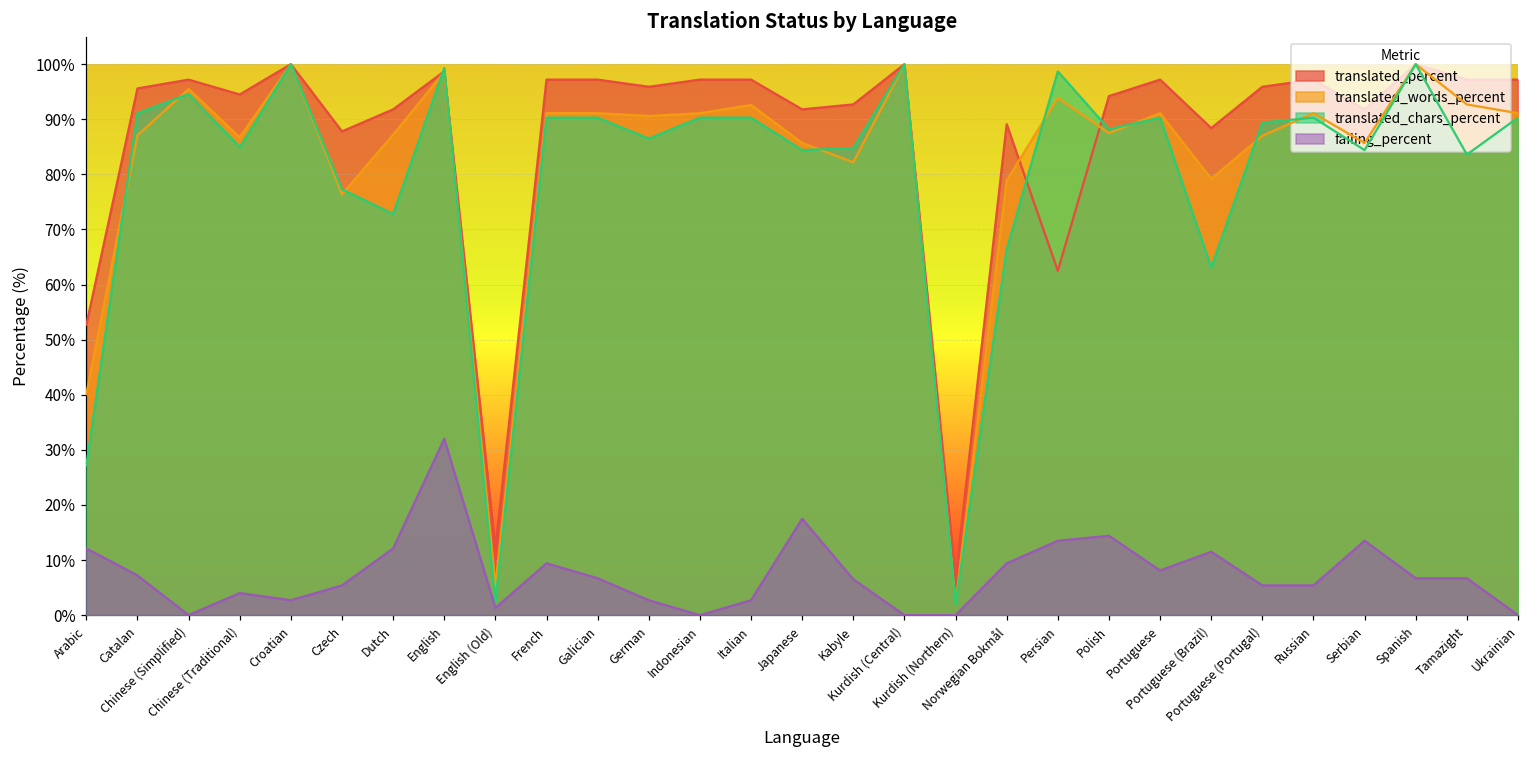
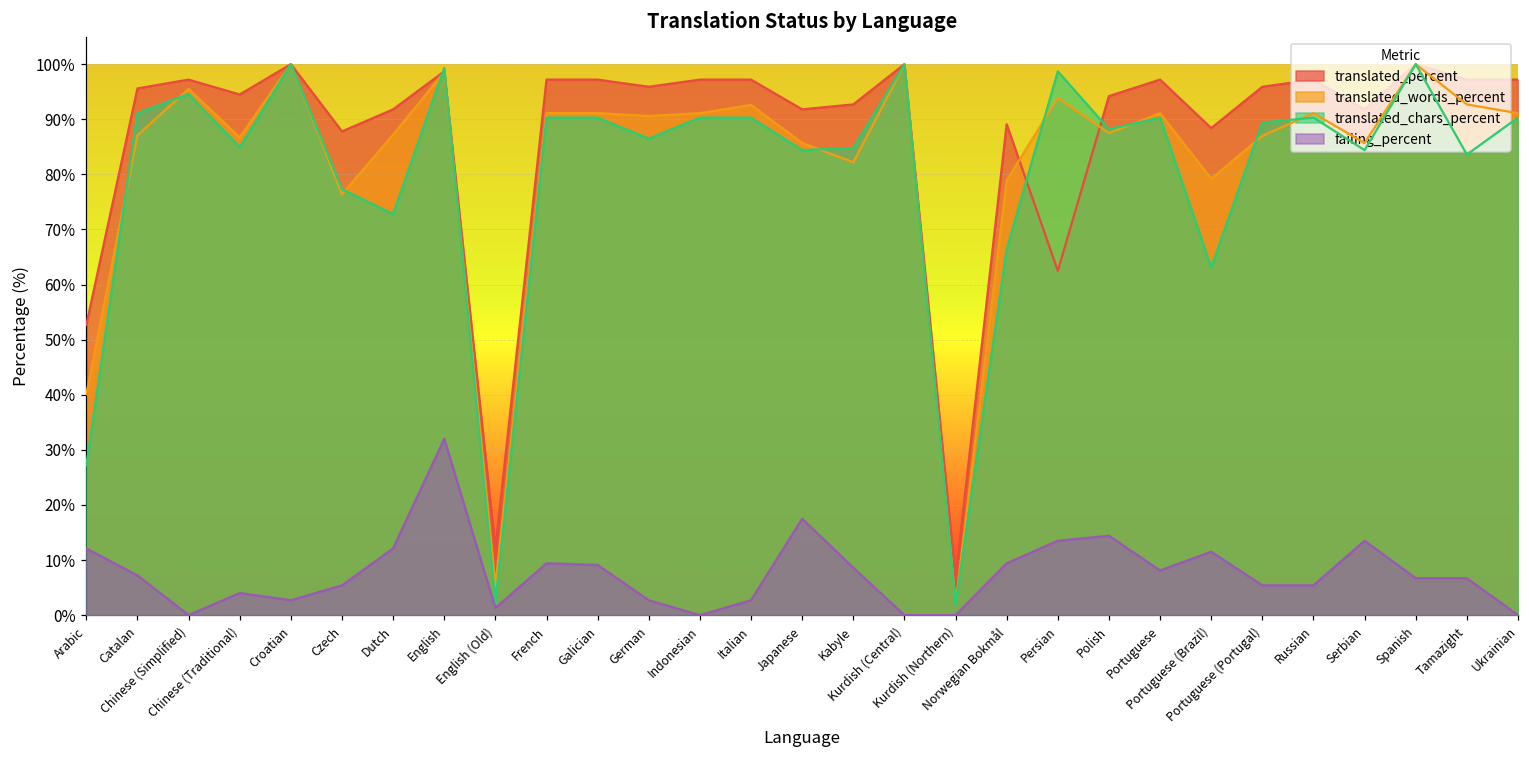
  {
    "translated_percent": {
      "Arabic": "53%",
      "Catalan": "96%",
      "Chinese (Simplified)": "97%",
      "Chinese (Traditional)": "95%",
      "Czech": "88%",
      "Dutch": "92%",
      "English (Old)": "12%",
      "French": "97%",
      "Galician": "97%",
      "German": "96%",
      "Indonesian": "97%",
      "Italian": "97%",
      "Japanese": "92%",
      "Kabyle": "93%",
      "Kurdish (Northern)": "7%",
      "Norwegian Bokmål": "89%",
      "Persian": "63%",
      "Polish": "94%",
      "Portuguese": "97%",
      "Portuguese (Brazil)": "88%",
      "Portuguese (Portugal)": "96%",
      "Ukrainian": "97%"
    },
    "translated_words_percent": {
      "Arabic": "40%",
      "Catalan": "87%",
      "Chinese (Simplified)": "96%",
      "Chinese (Traditional)": "87%",
      "Czech": "76%",
      "Dutch": "87%",
      "English (Old)": "5%",
      "French": "91%",
      "Galician": "91%",
      "German": "91%",
      "Indonesian": "91%",
      "Italian": "93%",
      "Japanese": "86%",
      "Kabyle": "82%",
      "Norwegian Bokmål": "79%",
      "Persian": "94%",
      "Polish": "88%",
      "Portuguese": "91%",
      "Portuguese (Brazil)": "79%",
      "Portuguese (Portugal)": "87%",
      "Ukrainian": "91%"
    },
    "translated_chars_percent": {
      "Arabic": "27%",
      "Catalan": "91%",
      "Chinese (Simplified)": "95%",
      "Chinese (Traditional)": "85%",
      "Czech": "77%",
      "Dutch": "73%",
      "English": "99%",
      "English (Old)": "2%",
      "French": "90%",
      "Galician": "90%",
      "German": "87%",
      "Indonesian": "90%",
      "Italian": "90%",
      "Japanese": "84%",
      "Kabyle": "85%",
      "Norwegian Bokmål": "66%",
      "Persian": "99%",
      "Polish": "88%",
      "Portuguese": "90%",
      "Portuguese (Brazil)": "63%",
      "Portuguese (Portugal)": "89%",
      "Tamazight": "84%",
      "Ukrainian": "90%"
    },
    "failing_percent": {
      "Arabic": "12%",
      "Catalan": "7%",
      "Chinese (Simplified)": "0%",
      "Chinese (Traditional)": "4%",
      "Croatian": "3%",
      "Czech": "5%",
      "Dutch": "12%",
      "English": "32%",
      "English (Old)": "1%",
      "French": "9%",
-     "Galician": "7%",
+     "Galician": "9%",
      "German": "3%",
      "Indonesian": "0%",
      "Italian": "3%",
      "Japanese": "18%",
-     "Kabyle": "7%",
+     "Kabyle": "9%",
      "Kurdish (Central)": "0%",
      "Kurdish (Northern)": "0%",
      "Norwegian Bokmål": "9%",
      "Persian": "14%",
      "Polish": "14%",
      "Portuguese": "8%",
      "Portuguese (Brazil)": "12%",
      "Portuguese (Portugal)": "5%",
      "Russian": "5%",
      "Serbian": "14%",
      "Spanish": "7%",
      "Tamazight": "7%",
      "Ukrainian": "0%"
    }
  }
